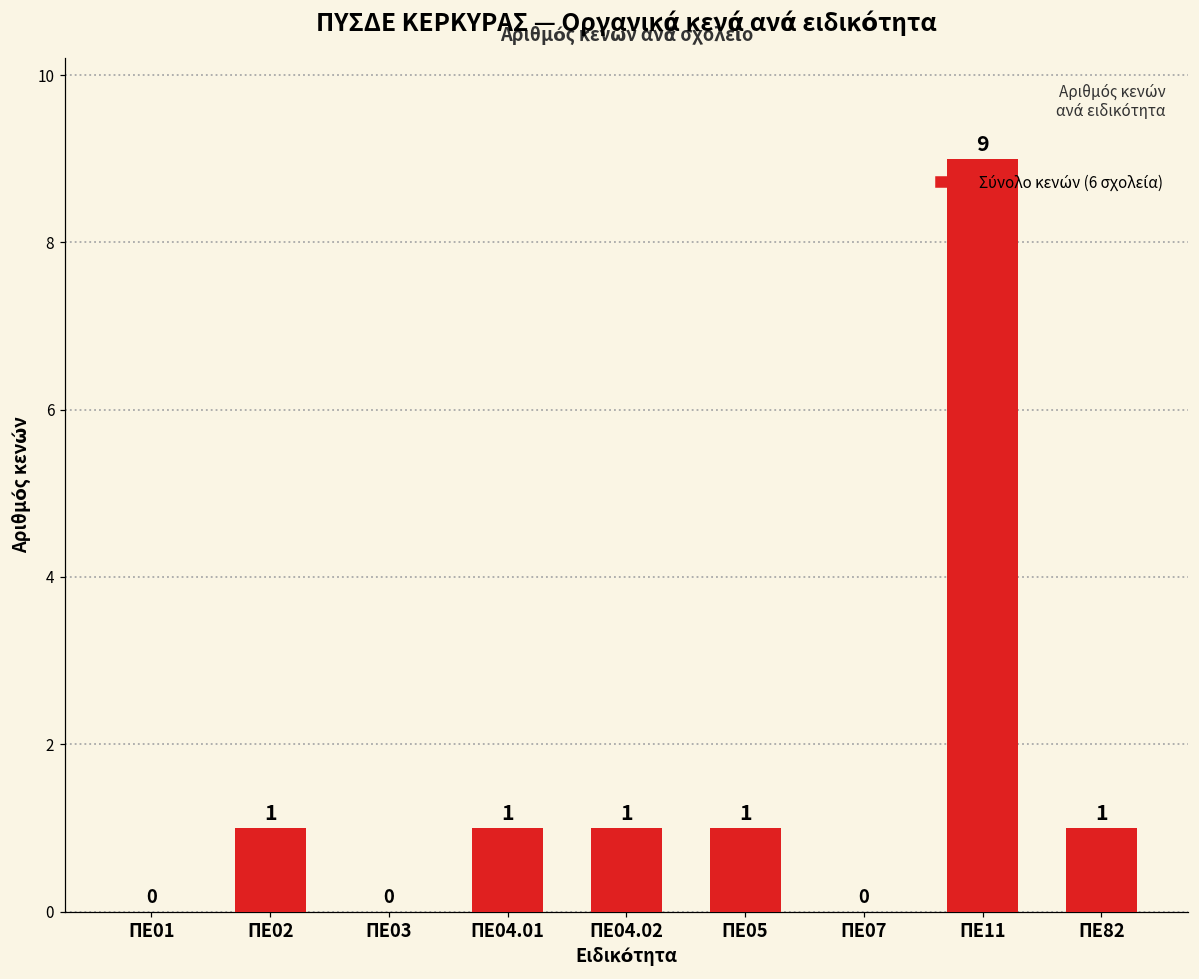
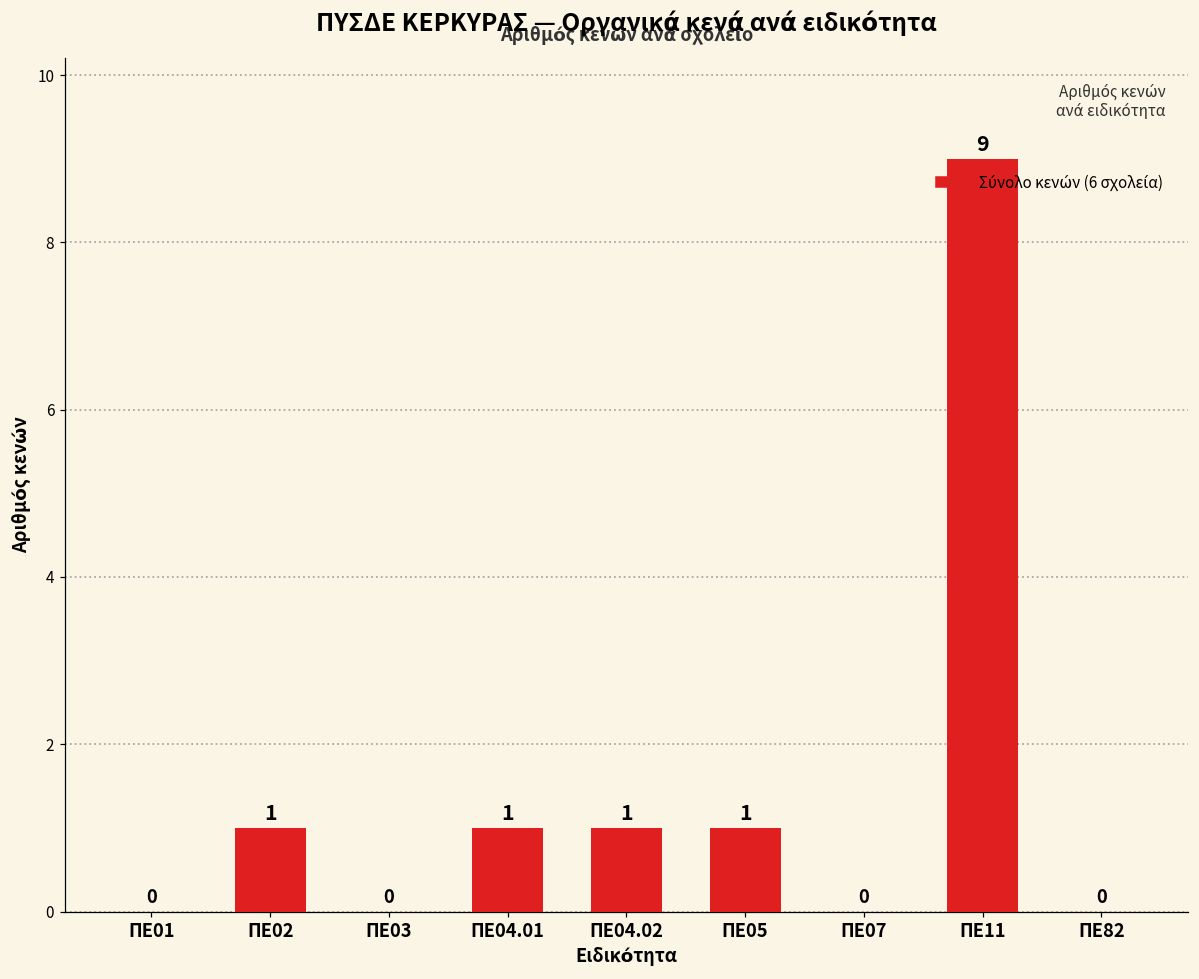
  {
    "ΠΕ01": 0,
    "ΠΕ02": 1,
    "ΠΕ03": 0,
    "ΠΕ04.01": 1,
    "ΠΕ04.02": 1,
    "ΠΕ05": 1,
    "ΠΕ07": 0,
    "ΠΕ11": 9,
-   "ΠΕ82": 1
+   "ΠΕ82": 0
  }
